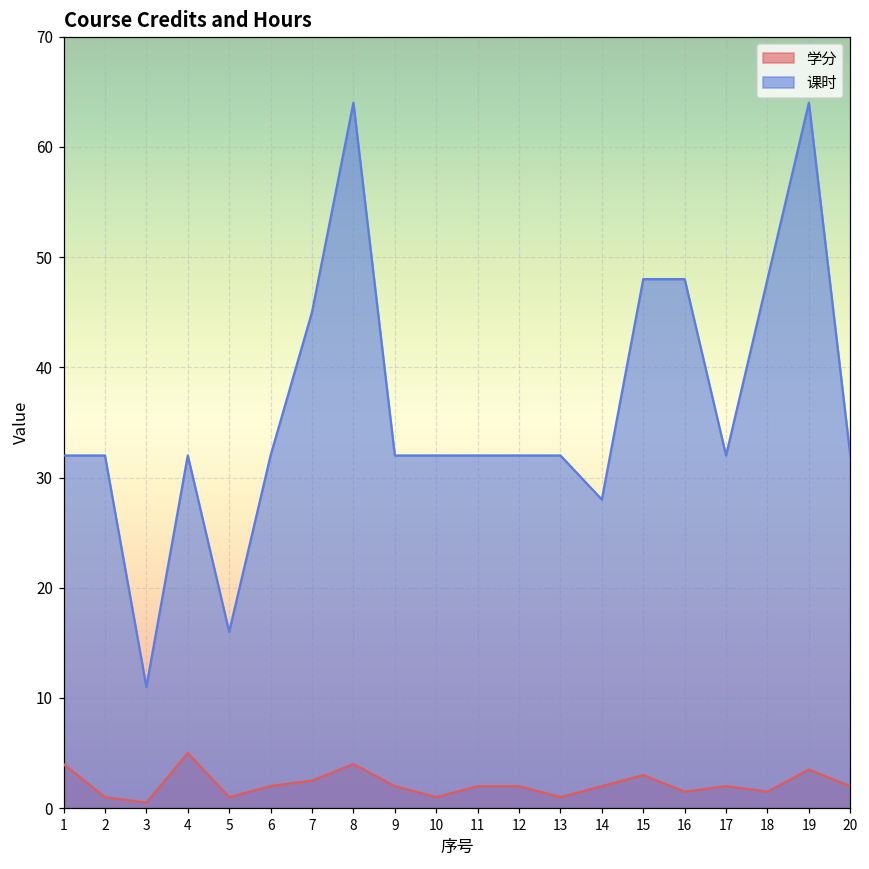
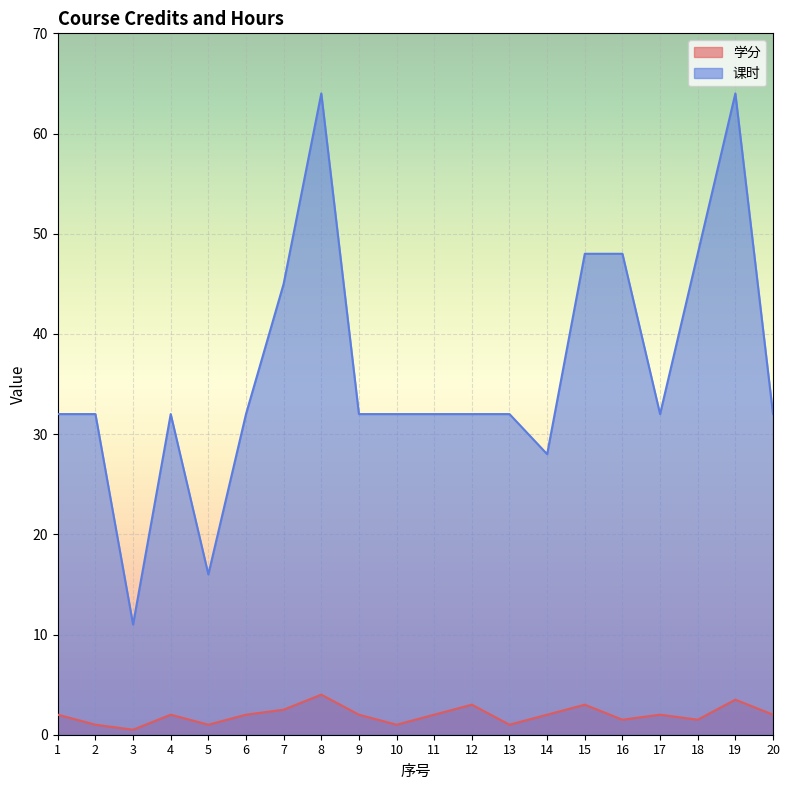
  {
    "学分": {
-     "1": 4,
+     "1": 2,
      "2": 1,
      "3": 0.5,
-     "4": 5,
+     "4": 2,
      "5": 1,
      "6": 2,
      "7": 2.5,
      "8": 4,
      "9": 2,
      "10": 1,
      "11": 2,
-     "12": 2,
+     "12": 3,
      "13": 1,
      "14": 2,
      "15": 3,
      "16": 1.5,
      "17": 2,
      "18": 1.5,
      "19": 3.5,
      "20": 2
    },
    "课时": {
      "1": 32,
      "2": 32,
      "3": 11,
      "4": 32,
      "5": 16,
      "6": 32,
      "7": 45,
      "8": 64,
      "9": 32,
      "10": 32,
      "11": 32,
      "12": 32,
      "13": 32,
      "14": 28,
      "15": 48,
      "16": 48,
      "17": 32,
      "18": 48,
      "19": 64,
      "20": 32
    }
  }
